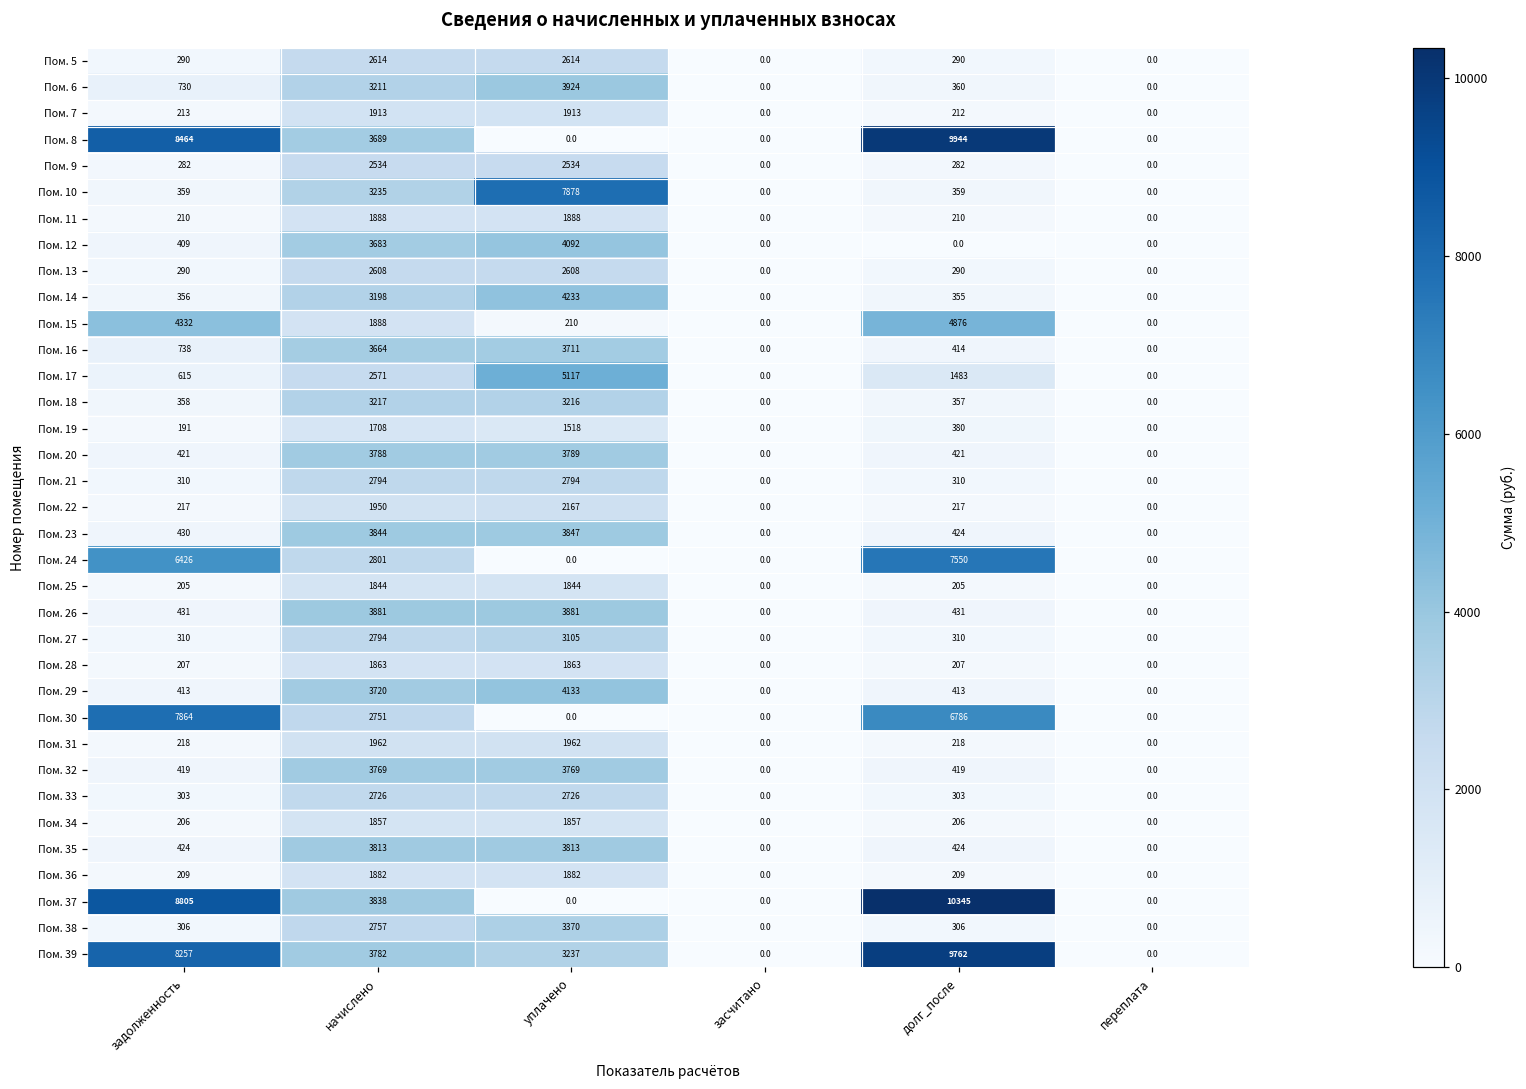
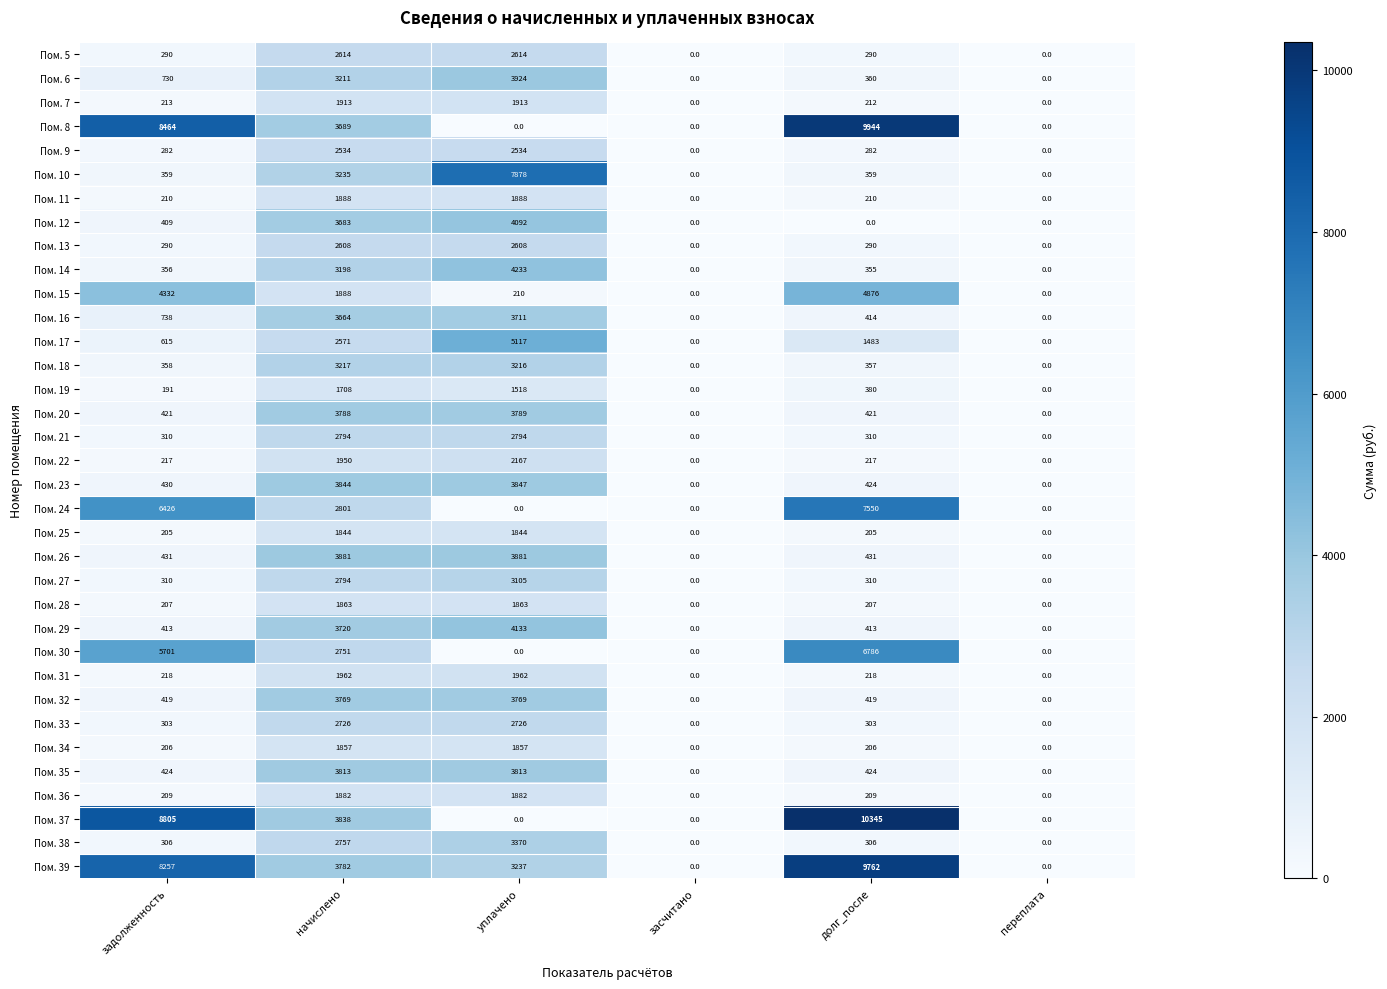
  {
    "Пом. 30": {
-     "задолженность": 7864,
+     "задолженность": 5701,
      "начислено": 2751,
      "уплачено": 0.0,
      "засчитано": 0.0,
      "долг_после": 6786,
      "переплата": 0.0
    }
  }
